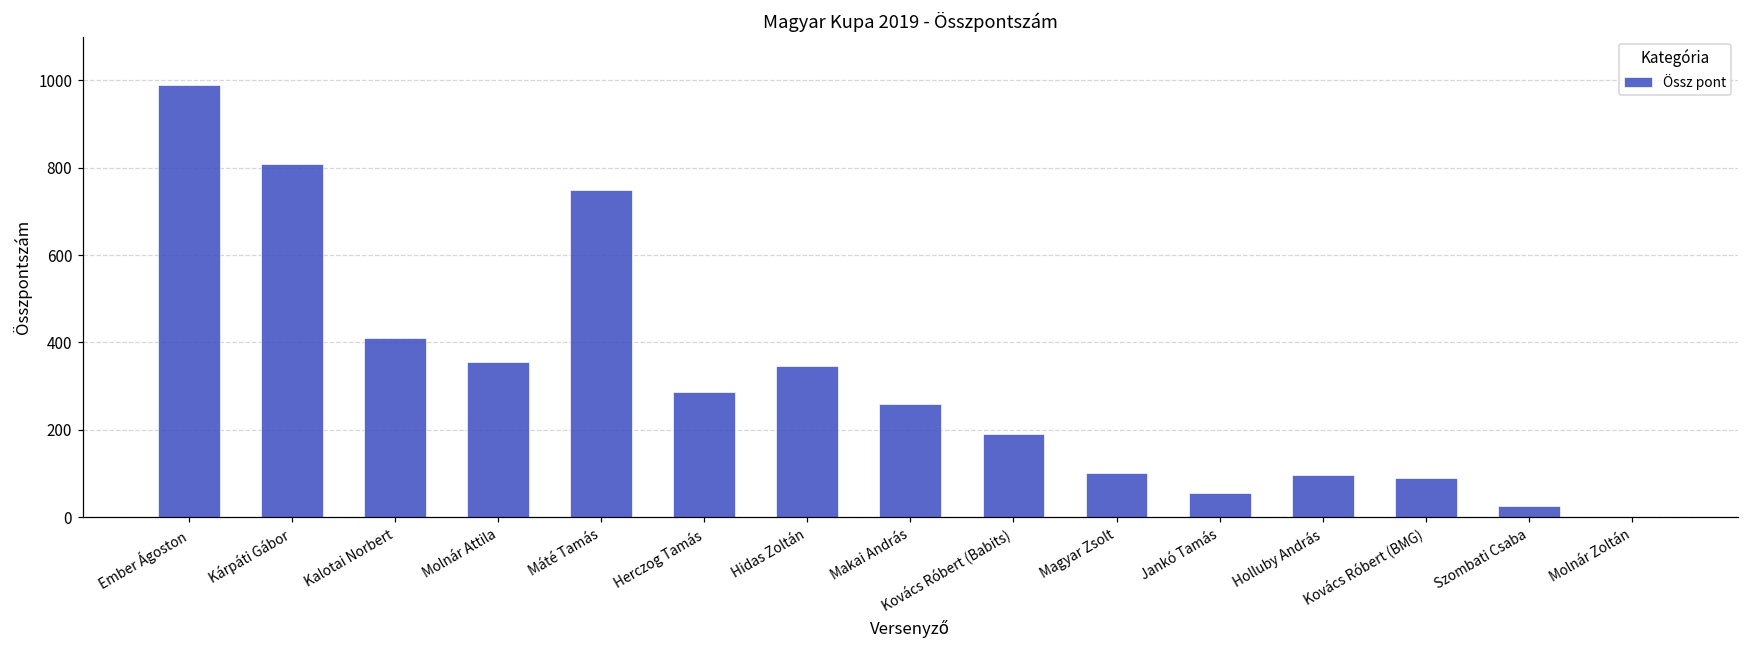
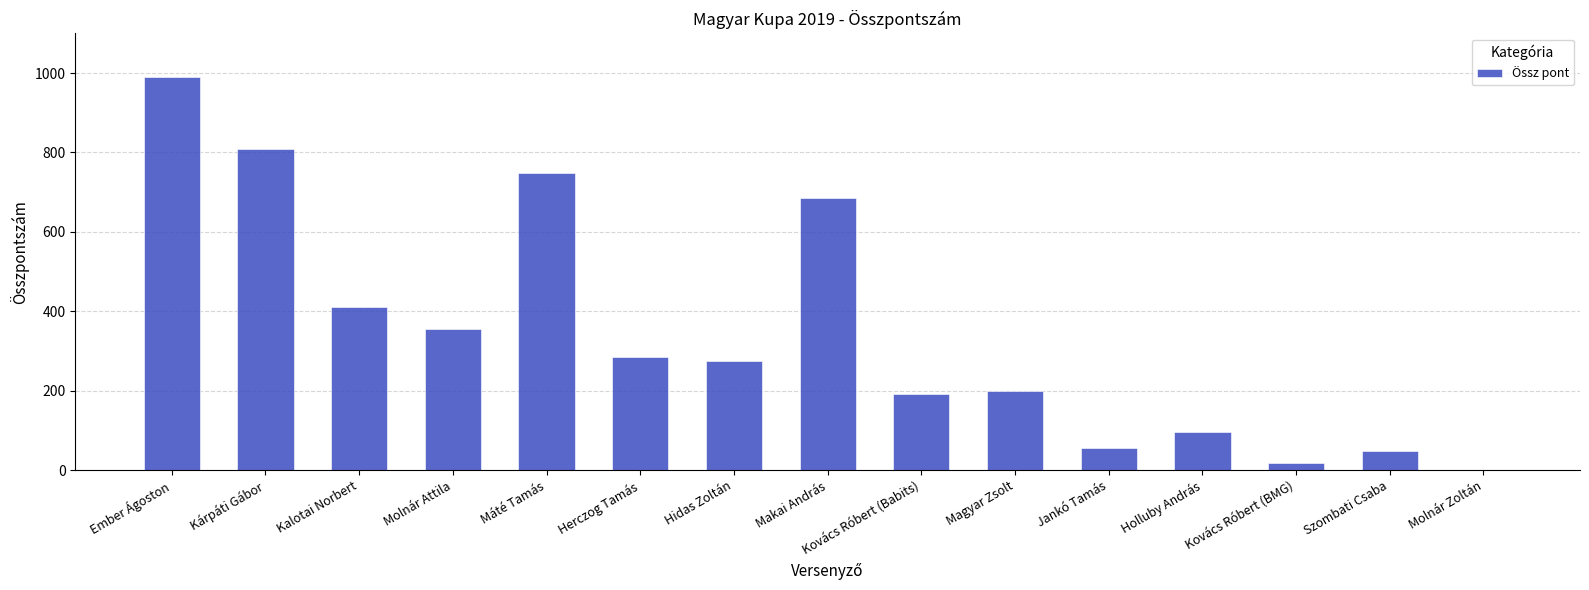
  {
    "Ember Ágoston": 990,
    "Kárpáti Gábor": 810,
    "Kalotai Norbert": 410,
    "Molnár Attila": 360,
    "Máté Tamás": 750,
    "Herczog Tamás": 290,
-   "Hidas Zoltán": 350,
-   "Makai András": 260,
+   "Hidas Zoltán": 280,
+   "Makai András": 690,
    "Kovács Róbert (Babits)": 190,
-   "Magyar Zsolt": 100,
+   "Magyar Zsolt": 200,
    "Jankó Tamás": 60,
    "Holluby András": 100,
-   "Kovács Róbert (BMG)": 90,
-   "Szombati Csaba": 30,
+   "Kovács Róbert (BMG)": 20,
+   "Szombati Csaba": 50,
    "Molnár Zoltán": 0
  }
